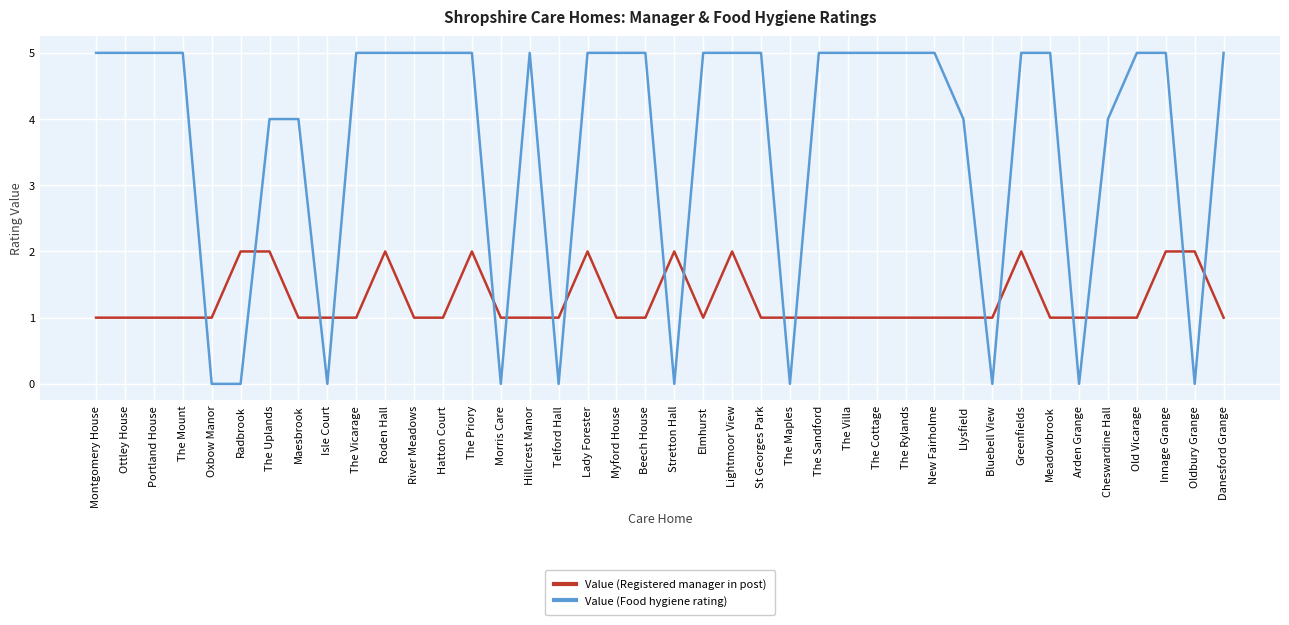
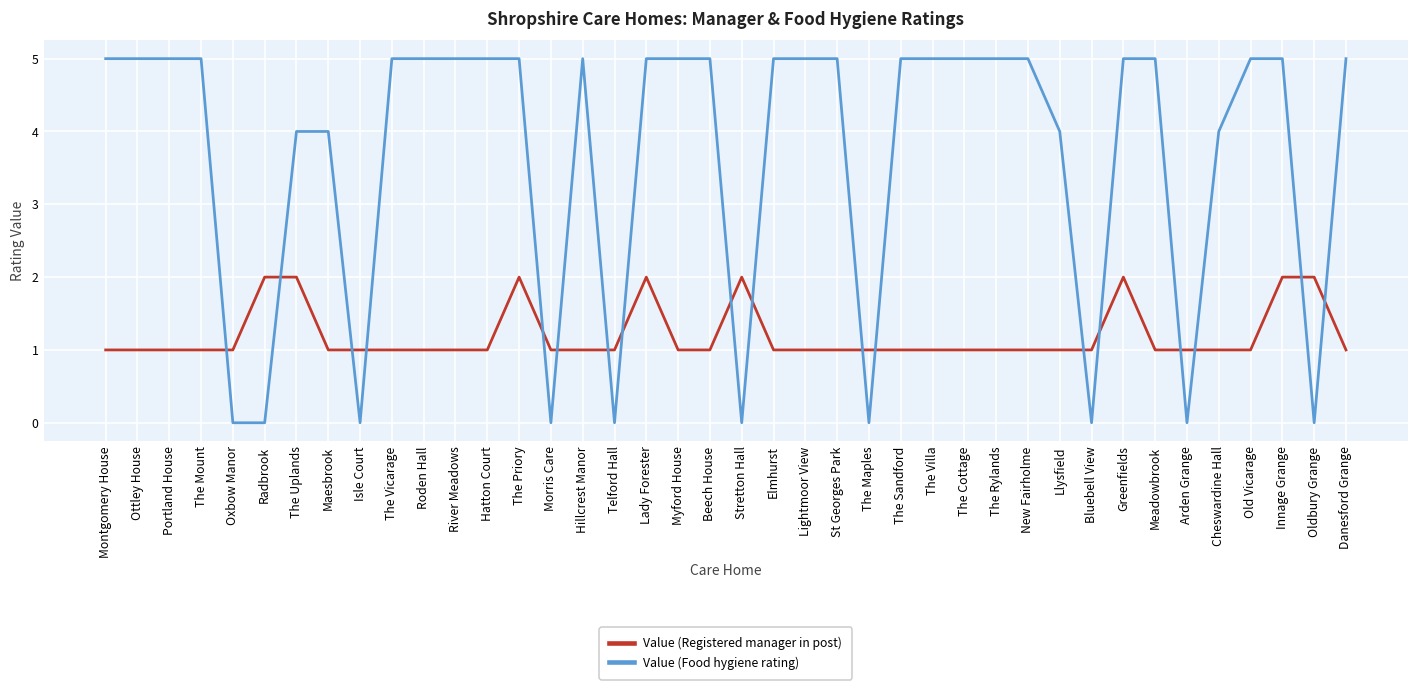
  {
    "Value (Registered manager in post)": {
      "Montgomery House": 1,
      "Ottley House": 1,
      "Portland House": 1,
      "The Mount": 1,
      "Oxbow Manor": 1,
      "Radbrook": 2,
      "The Uplands": 2,
      "Maesbrook": 1,
      "Isle Court": 1,
      "The Vicarage": 1,
-     "Roden Hall": 2,
+     "Roden Hall": 1,
      "River Meadows": 1,
      "Hatton Court": 1,
      "The Priory": 2,
      "Morris Care": 1,
      "Hillcrest Manor": 1,
      "Telford Hall": 1,
      "Lady Forester": 2,
      "Myford House": 1,
      "Beech House": 1,
      "Stretton Hall": 2,
      "Elmhurst": 1,
-     "Lightmoor View": 2,
+     "Lightmoor View": 1,
      "St Georges Park": 1,
      "The Maples": 1,
      "The Sandford": 1,
      "The Villa": 1,
      "The Cottage": 1,
      "The Rylands": 1,
      "New Fairholme": 1,
      "Llysfield": 1,
      "Bluebell View": 1,
      "Greenfields": 2,
      "Meadowbrook": 1,
      "Arden Grange": 1,
      "Cheswardine Hall": 1,
      "Old Vicarage": 1,
      "Innage Grange": 2,
      "Oldbury Grange": 2,
      "Danesford Grange": 1
    },
    "Value (Food hygiene rating)": {
      "Montgomery House": 5,
      "Ottley House": 5,
      "Portland House": 5,
      "The Mount": 5,
      "Oxbow Manor": 0,
      "Radbrook": 0,
      "The Uplands": 4,
      "Maesbrook": 4,
      "Isle Court": 0,
      "The Vicarage": 5,
      "Roden Hall": 5,
      "River Meadows": 5,
      "Hatton Court": 5,
      "The Priory": 5,
      "Morris Care": 0,
      "Hillcrest Manor": 5,
      "Telford Hall": 0,
      "Lady Forester": 5,
      "Myford House": 5,
      "Beech House": 5,
      "Stretton Hall": 0,
      "Elmhurst": 5,
      "Lightmoor View": 5,
      "St Georges Park": 5,
      "The Maples": 0,
      "The Sandford": 5,
      "The Villa": 5,
      "The Cottage": 5,
      "The Rylands": 5,
      "New Fairholme": 5,
      "Llysfield": 4,
      "Bluebell View": 0,
      "Greenfields": 5,
      "Meadowbrook": 5,
      "Arden Grange": 0,
      "Cheswardine Hall": 4,
      "Old Vicarage": 5,
      "Innage Grange": 5,
      "Oldbury Grange": 0,
      "Danesford Grange": 5
    }
  }
